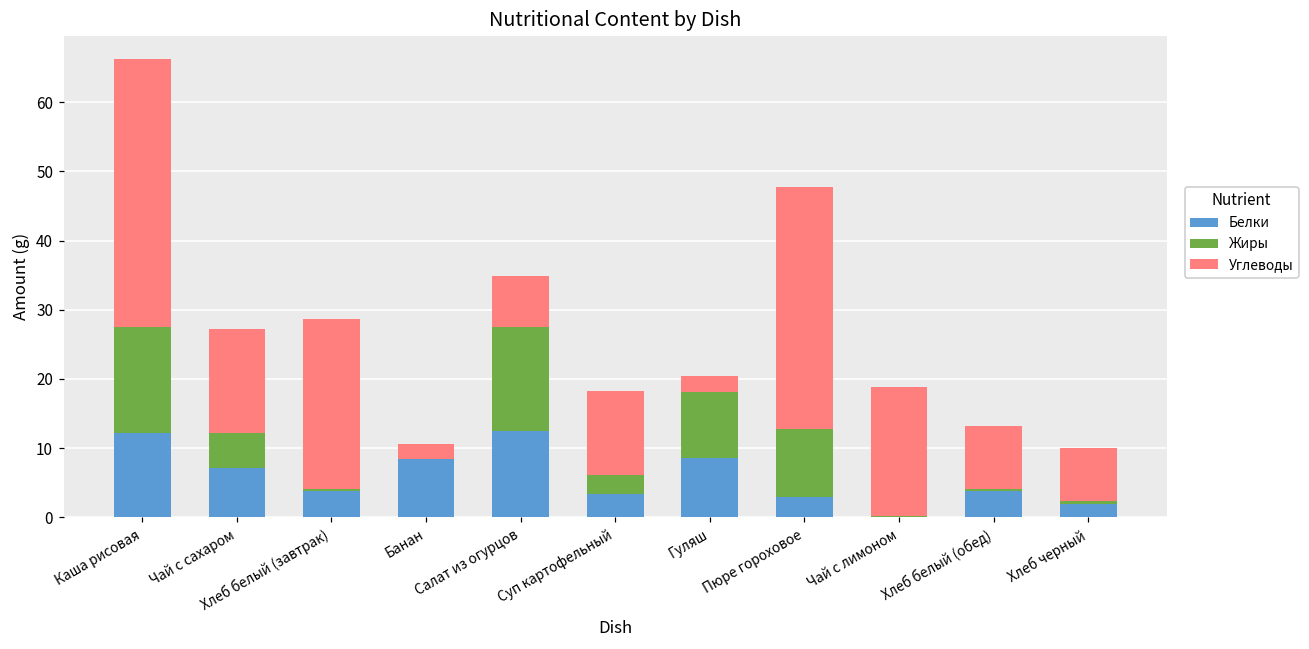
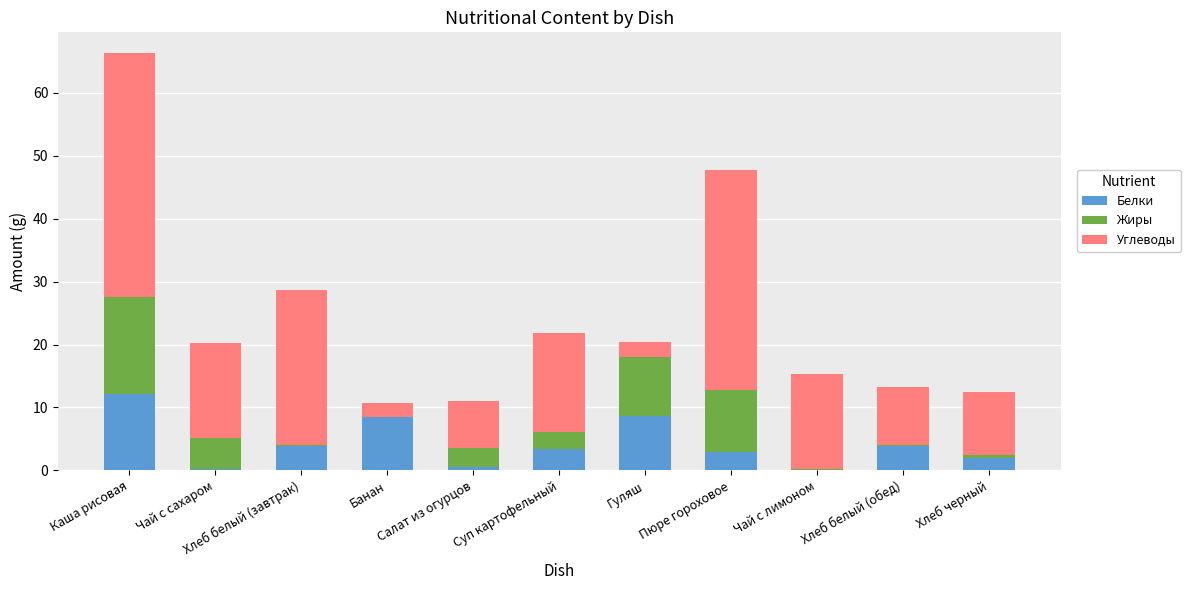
  {
    "Белки": {
      "Каша рисовая": 12,
-     "Чай с сахаром": 7,
+     "Чай с сахаром": 0,
      "Хлеб белый (завтрак)": 4,
      "Банан": 9,
-     "Салат из огурцов": 12,
+     "Салат из огурцов": 1,
      "Суп картофельный": 3,
      "Гуляш": 9,
      "Пюре гороховое": 3,
      "Хлеб белый (обед)": 4,
      "Хлеб черный": 2
    },
    "Жиры": {
      "Каша рисовая": 15,
      "Чай с сахаром": 5,
      "Банан": 0,
-     "Салат из огурцов": 15,
+     "Салат из огурцов": 3,
      "Суп картофельный": 3,
      "Гуляш": 9,
      "Пюре гороховое": 10,
      "Хлеб черный": 0
    },
    "Углеводы": {
      "Каша рисовая": 39,
      "Чай с сахаром": 15,
      "Хлеб белый (завтрак)": 25,
      "Банан": 2,
      "Салат из огурцов": 7,
-     "Суп картофельный": 12,
+     "Суп картофельный": 16,
      "Гуляш": 2,
      "Пюре гороховое": 35,
-     "Чай с лимоном": 19,
+     "Чай с лимоном": 15,
      "Хлеб белый (обед)": 9,
-     "Хлеб черный": 8
+     "Хлеб черный": 10
    }
  }
